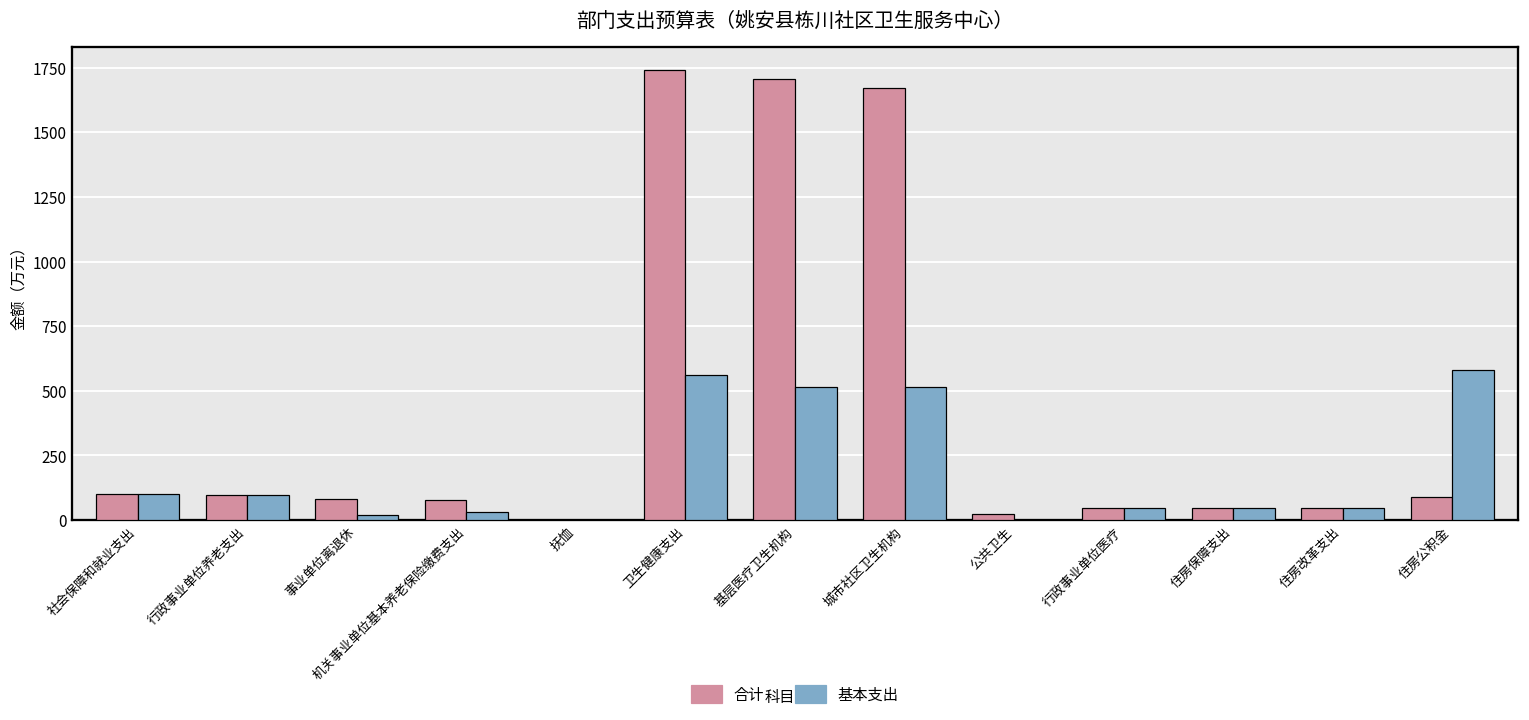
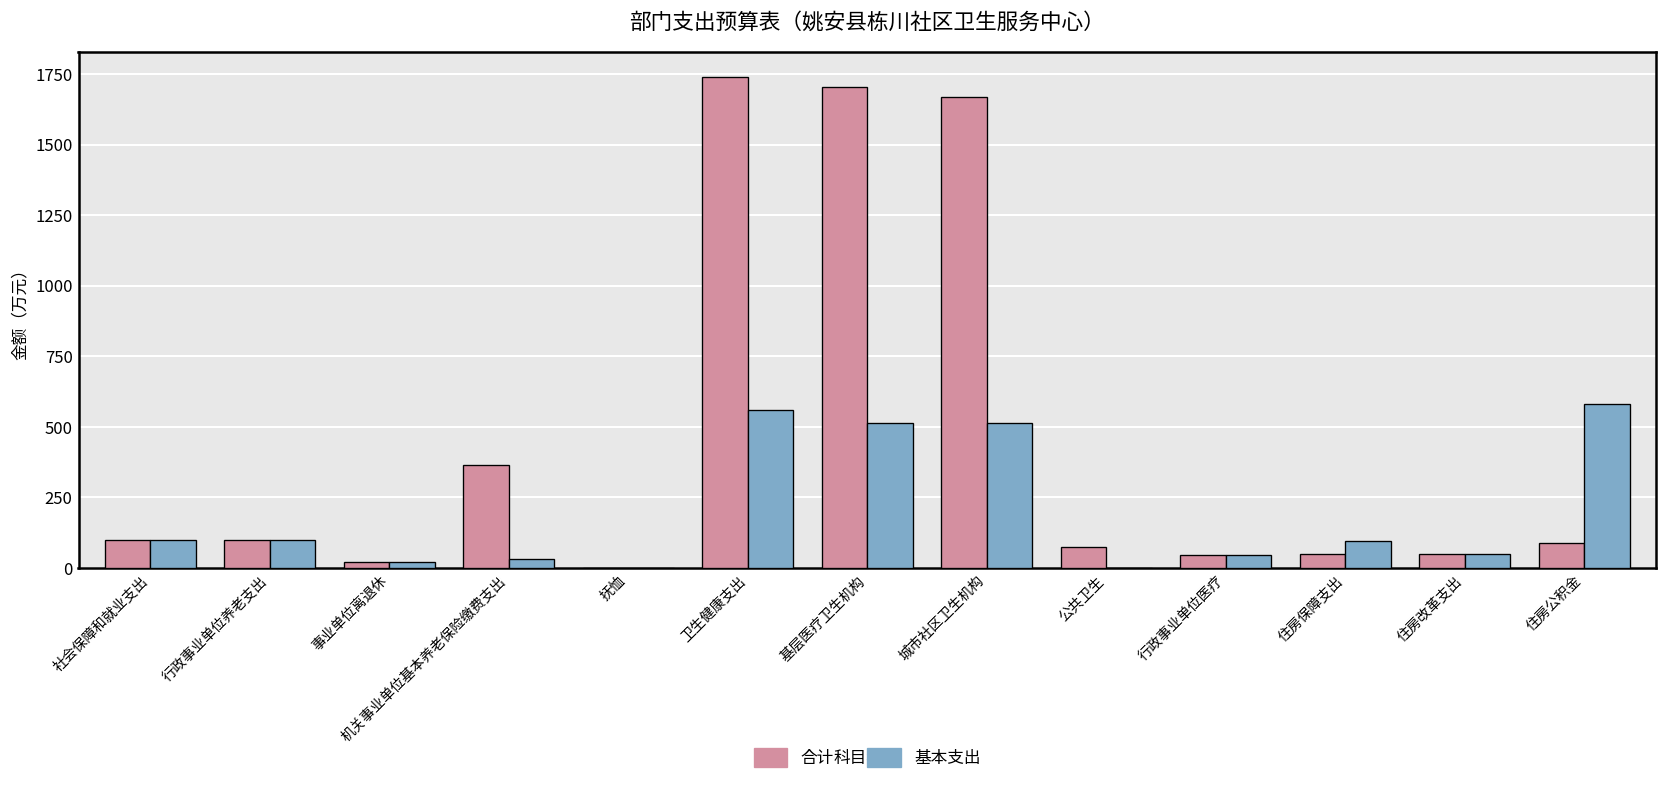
  {
    "合计": {
      "社会保障和就业支出": 100,
      "行政事业单位养老支出": 100,
-     "事业单位离退休": 80,
-     "机关事业单位基本养老保险缴费支出": 80,
+     "事业单位离退休": 20,
+     "机关事业单位基本养老保险缴费支出": 370,
      "卫生健康支出": 1740,
      "基层医疗卫生机构": 1700,
      "城市社区卫生机构": 1670,
-     "公共卫生": 30,
+     "公共卫生": 80,
      "行政事业单位医疗": 50,
      "住房保障支出": 50,
      "住房改革支出": 50,
      "住房公积金": 90
    },
    "基本支出": {
      "社会保障和就业支出": 100,
      "行政事业单位养老支出": 100,
      "事业单位离退休": 20,
      "机关事业单位基本养老保险缴费支出": 30,
      "卫生健康支出": 560,
      "基层医疗卫生机构": 510,
      "城市社区卫生机构": 510,
      "公共卫生": 0,
      "行政事业单位医疗": 50,
-     "住房保障支出": 50,
+     "住房保障支出": 100,
      "住房改革支出": 50,
      "住房公积金": 580
    }
  }
